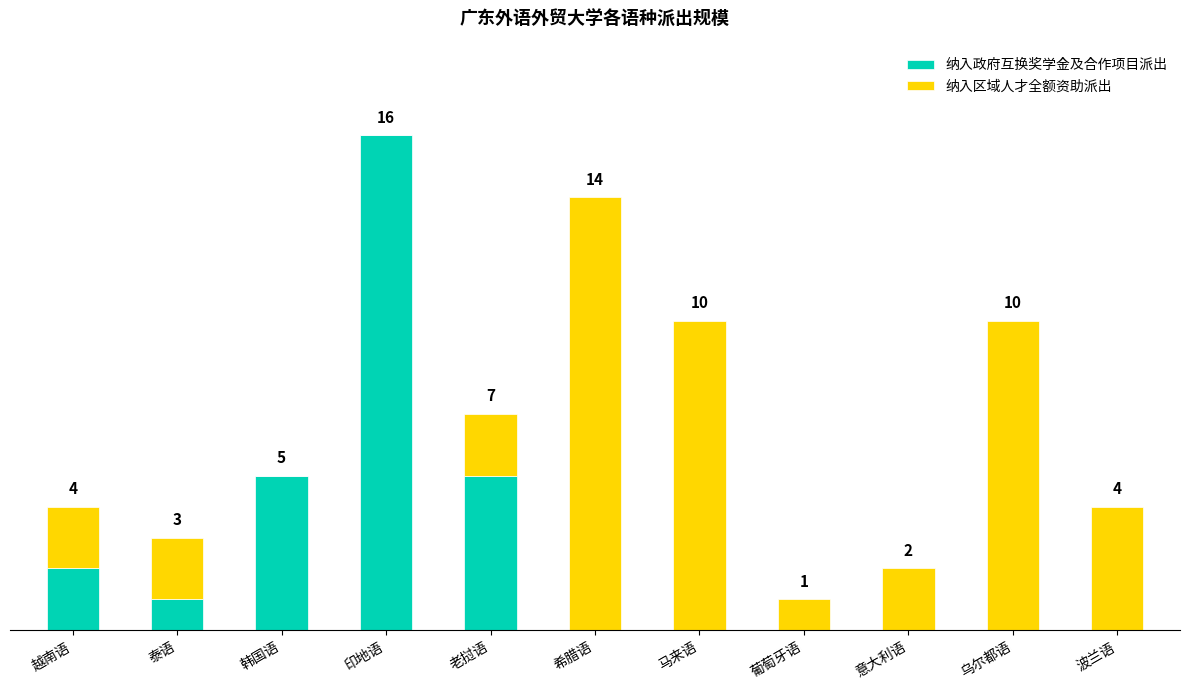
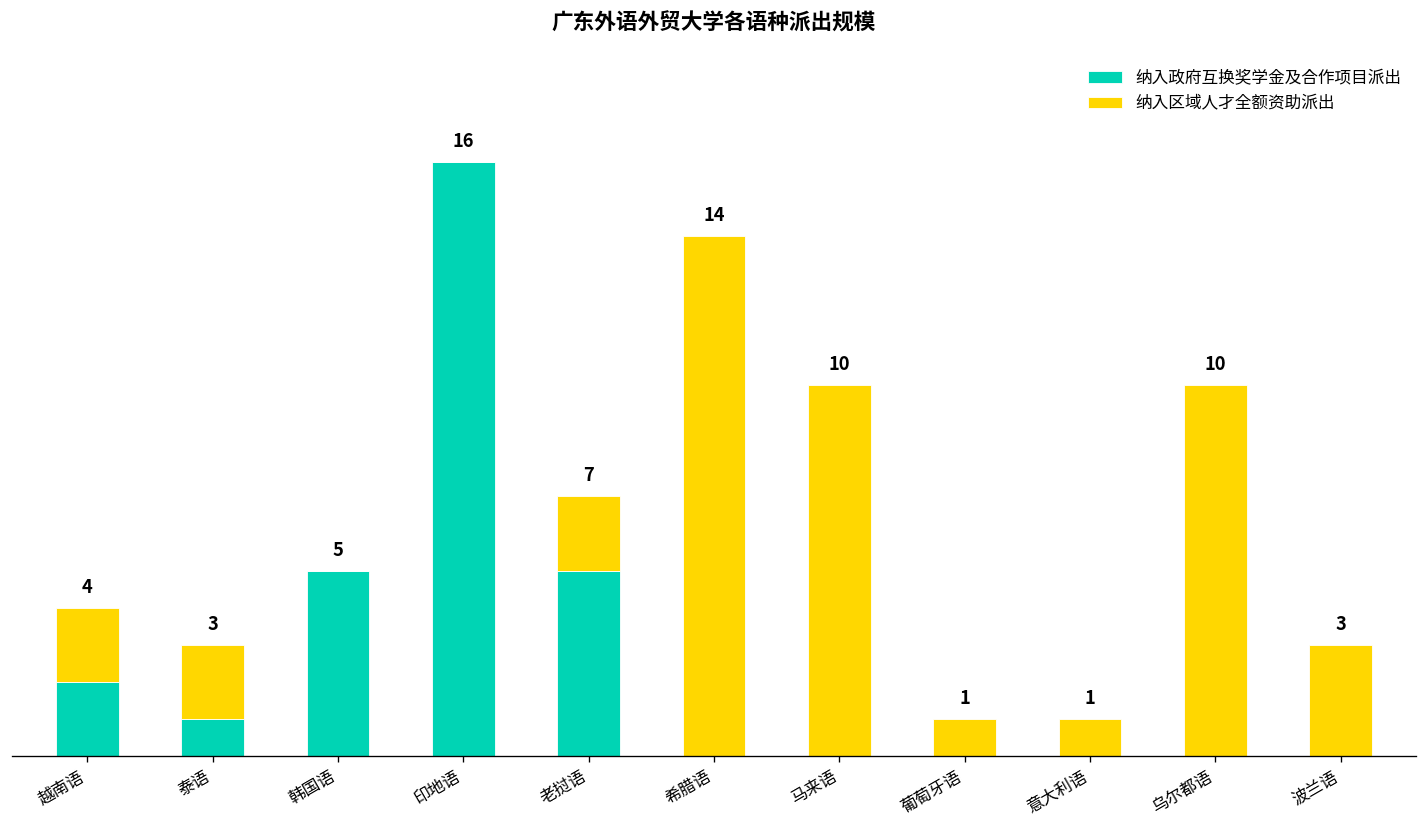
  {
    "纳入政府互换奖学金及合作项目派出": {
      "韩国语": 5,
      "印地语": 16
    },
    "纳入区域人才全额资助派出": {
      "希腊语": 14,
      "马来语": 10,
      "葡萄牙语": 1,
-     "意大利语": 2,
+     "意大利语": 1,
      "乌尔都语": 10,
-     "波兰语": 4
+     "波兰语": 3
    }
  }
